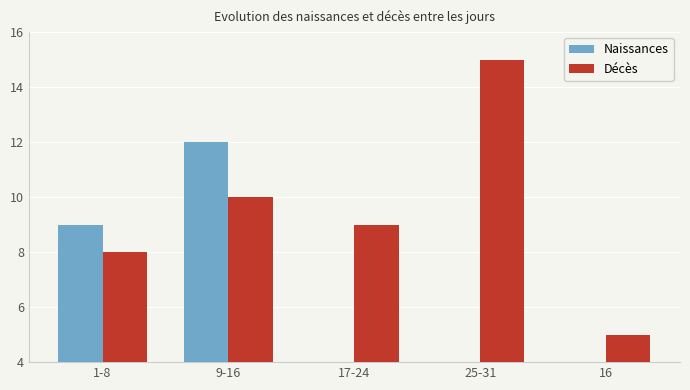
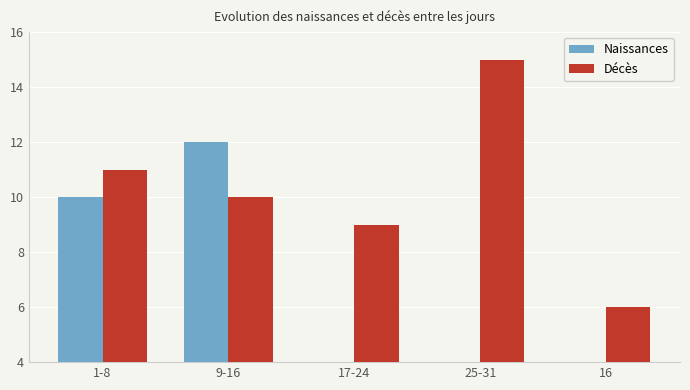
  {
    "Naissances": {
-     "1-8": 9,
+     "1-8": 10,
      "9-16": 12,
      "25-31": 4
    },
    "Décès": {
-     "1-8": 8,
+     "1-8": 11,
      "9-16": 10,
      "17-24": 9,
      "25-31": 15,
-     "16": 5
+     "16": 6
    }
  }
